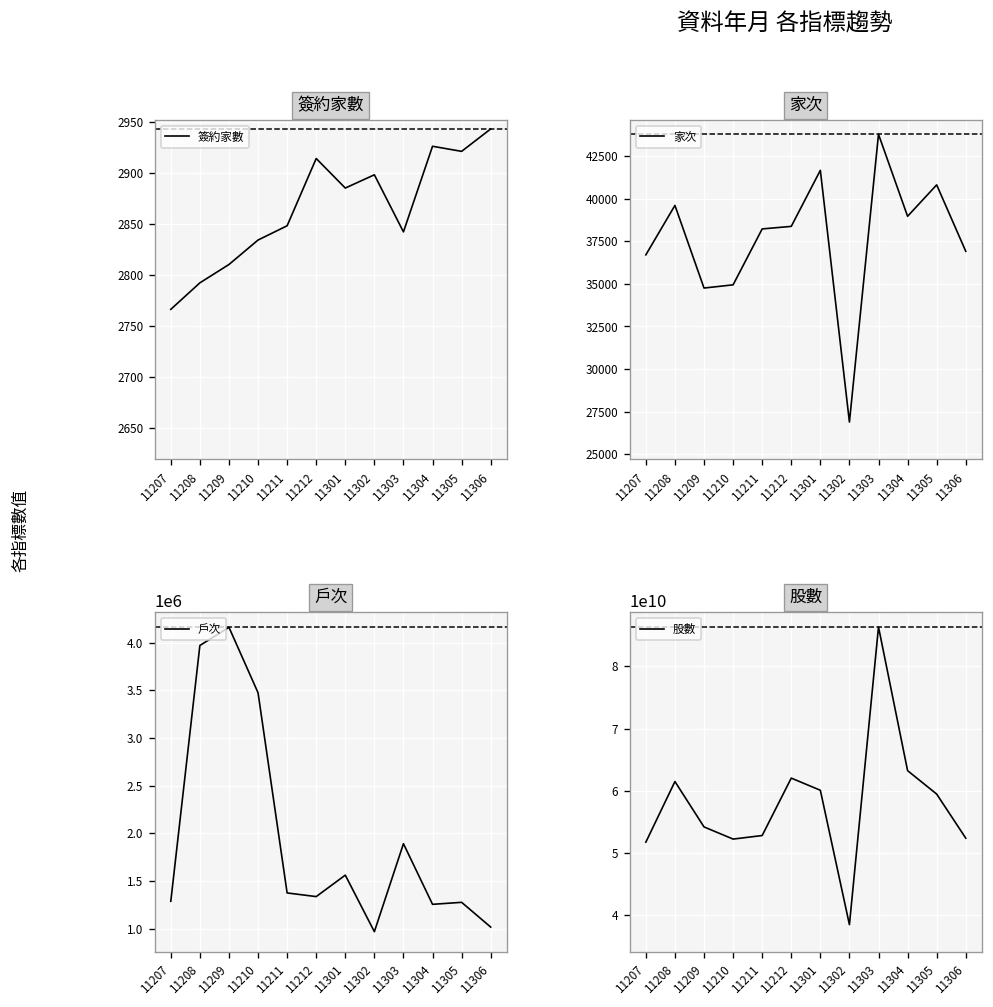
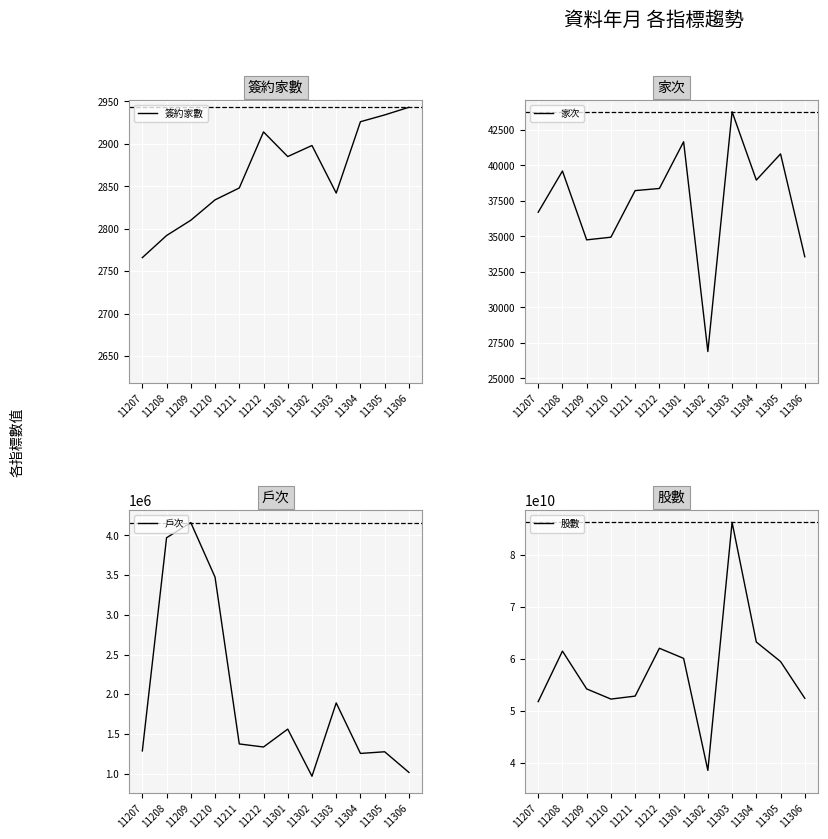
  {
    "簽約家數": {
      "11207": 2770,
      "11208": 2790,
      "11209": 2810,
      "11210": 2830,
      "11211": 2850,
      "11212": 2910,
      "11301": 2890,
      "11302": 2900,
      "11303": 2840,
      "11304": 2930,
-     "11305": 2920,
+     "11305": 2930,
      "11306": 2940
    },
    "家次": {
      "11207": 36700,
      "11208": 39600,
      "11209": 34800,
      "11210": 34900,
      "11211": 38200,
      "11212": 38400,
      "11301": 41700,
      "11302": 26900,
      "11303": 43800,
      "11304": 39000,
      "11305": 40800,
-     "11306": 36900
+     "11306": 33600
    },
    "戶次": {
      "11207": 1300000,
      "11208": 4000000,
      "11209": 4200000,
      "11210": 3500000,
      "11211": 1400000,
      "11212": 1300000,
      "11301": 1600000,
      "11302": 1000000,
      "11303": 1900000,
      "11304": 1300000,
      "11305": 1300000,
      "11306": 1000000
    },
    "股數": {
      "11207": 52000000000,
      "11208": 61000000000,
      "11209": 54000000000,
      "11210": 52000000000,
      "11211": 53000000000,
      "11212": 62000000000,
      "11301": 60000000000,
      "11302": 38000000000,
      "11303": 86000000000,
      "11304": 63000000000,
      "11305": 59000000000,
      "11306": 52000000000
    }
  }
